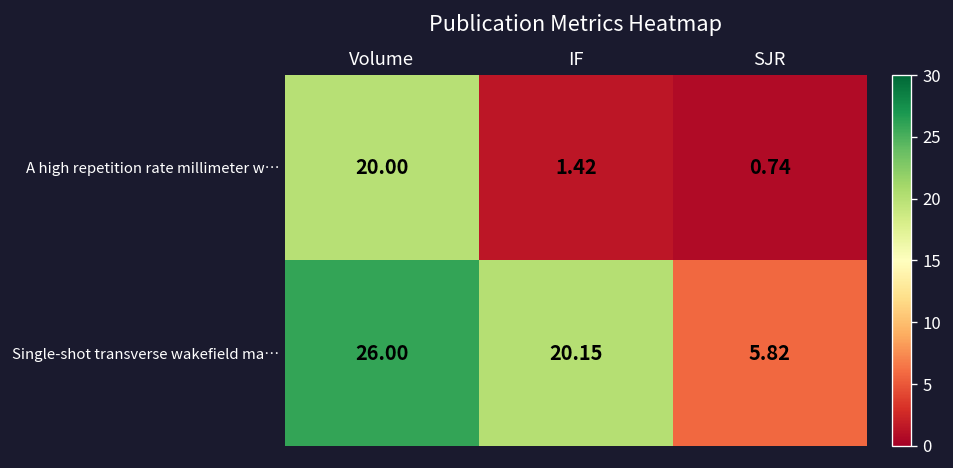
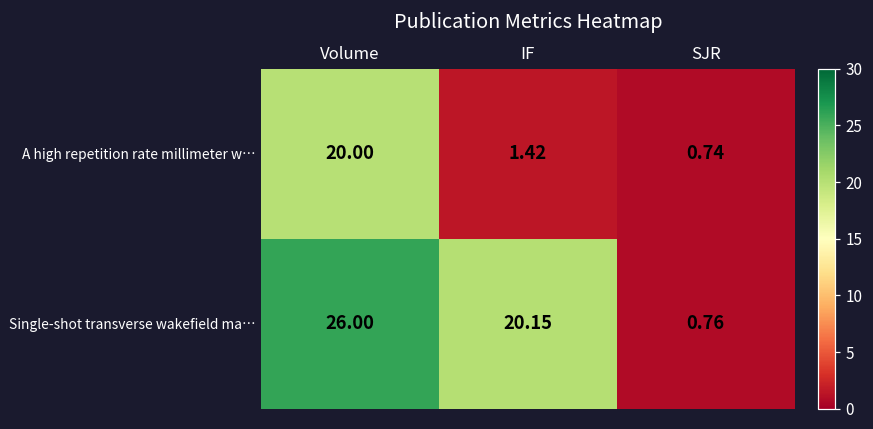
  {
    "A high repetition rate millimeter w…": {
      "Volume": 20.00,
      "IF": 1.42,
      "SJR": 0.74
    },
    "Single-shot transverse wakefield ma…": {
      "Volume": 26.00,
      "IF": 20.15,
-     "SJR": 5.82
+     "SJR": 0.76
    }
  }
